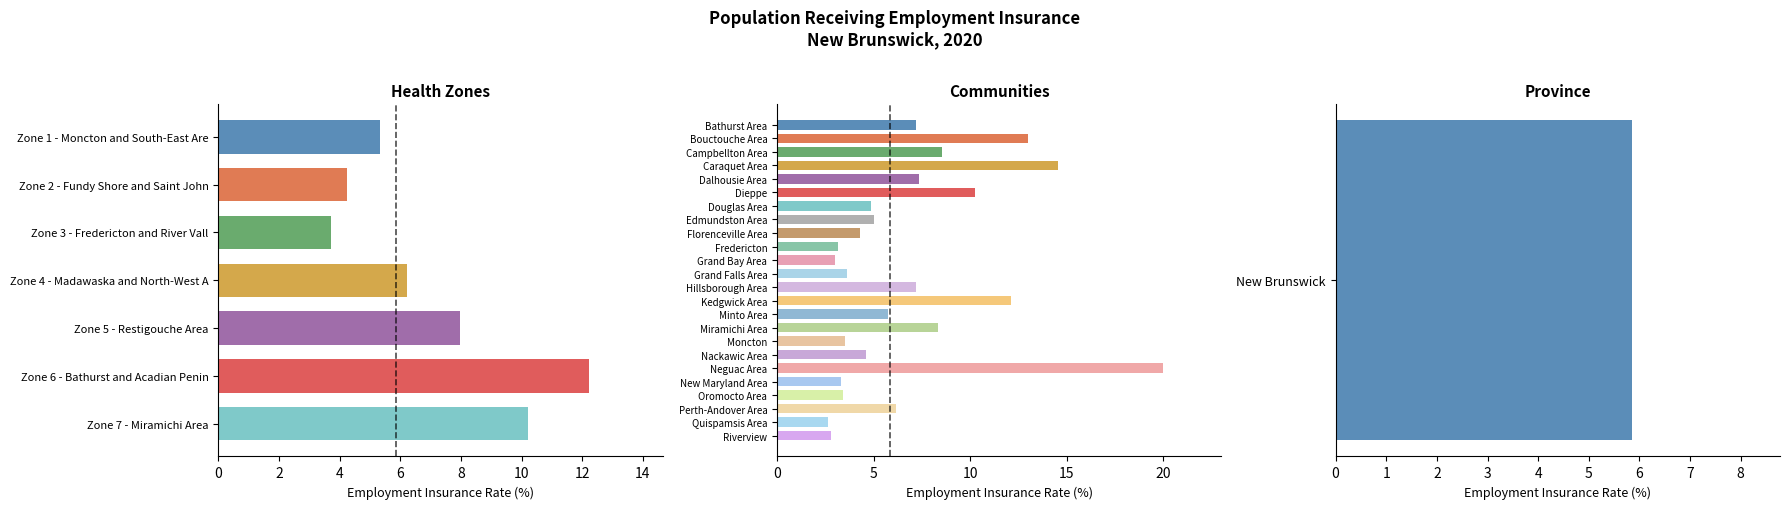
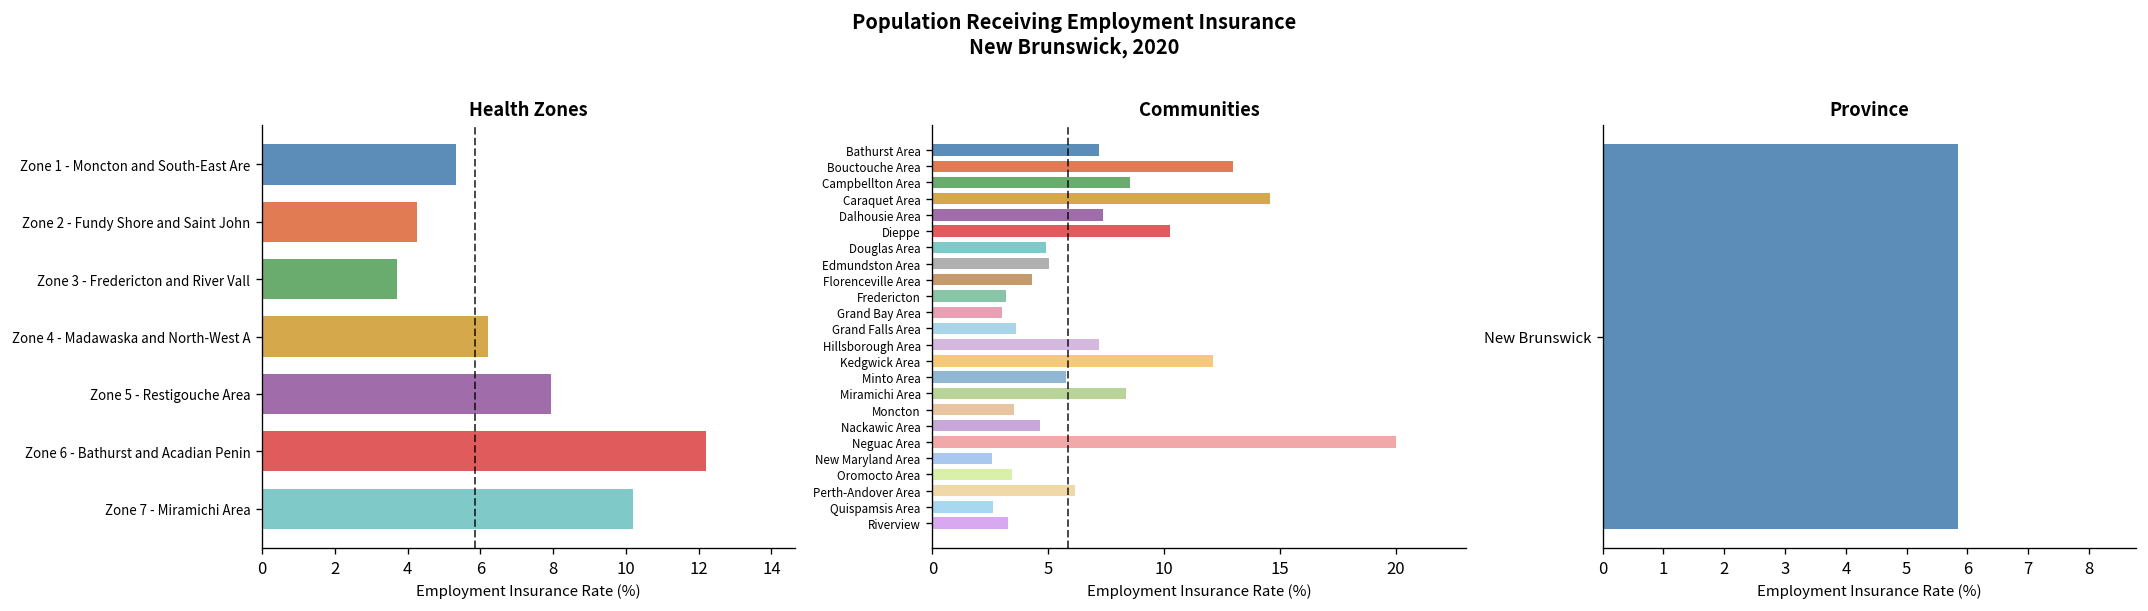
  {
    "Communities": {
      "Bathurst Area": 7.2,
      "Bouctouche Area": 13.0,
      "Campbellton Area": 8.5,
      "Caraquet Area": 14.6,
      "Dalhousie Area": 7.4,
      "Dieppe": 10.2,
      "Douglas Area": 4.9,
      "Edmundston Area": 5.0,
      "Florenceville Area": 4.3,
      "Fredericton": 3.2,
      "Grand Bay Area": 3.0,
      "Grand Falls Area": 3.6,
      "Hillsborough Area": 7.2,
      "Kedgwick Area": 12.1,
      "Minto Area": 5.8,
      "Miramichi Area": 8.3,
      "Moncton": 3.5,
      "Nackawic Area": 4.6,
      "Neguac Area": 20.0,
-     "New Maryland Area": 3.3,
+     "New Maryland Area": 2.6,
      "Oromocto Area": 3.4,
      "Perth-Andover Area": 6.2,
      "Quispamsis Area": 2.6,
-     "Riverview": 2.8
+     "Riverview": 3.3
    },
    "Province": {
      "New Brunswick": 5.9
    }
  }
